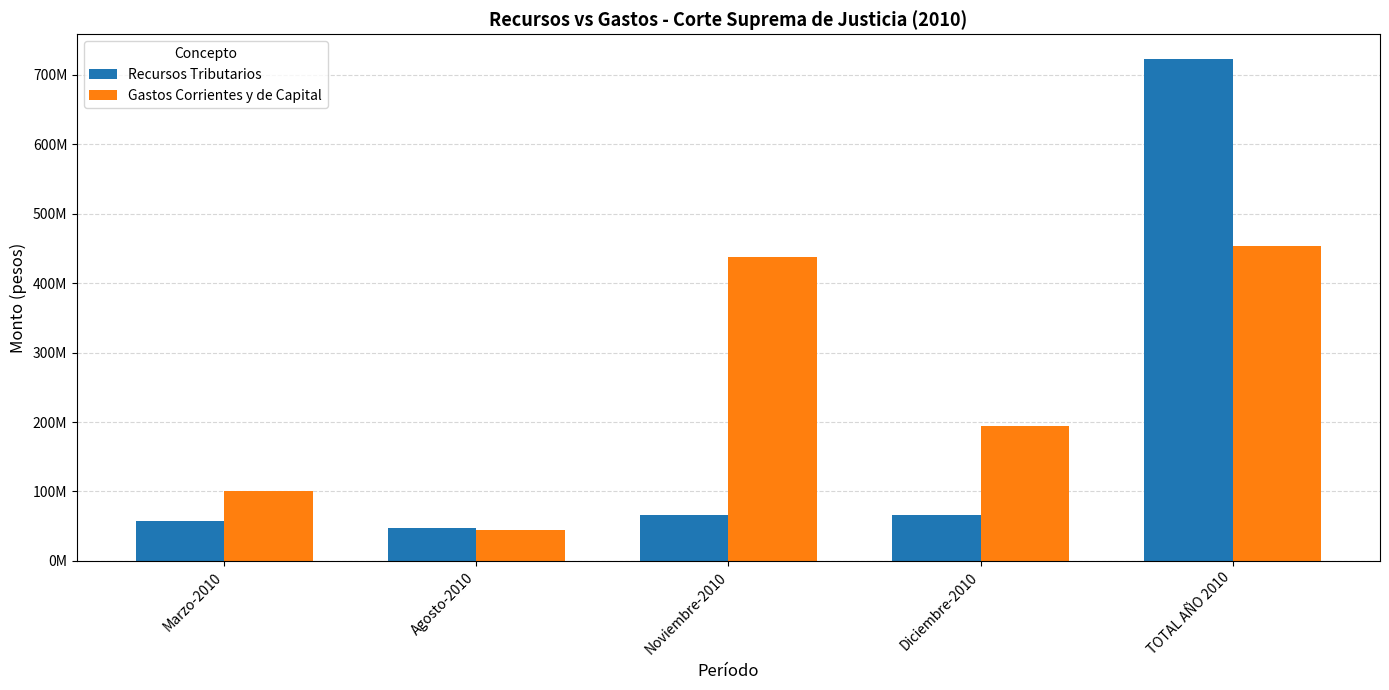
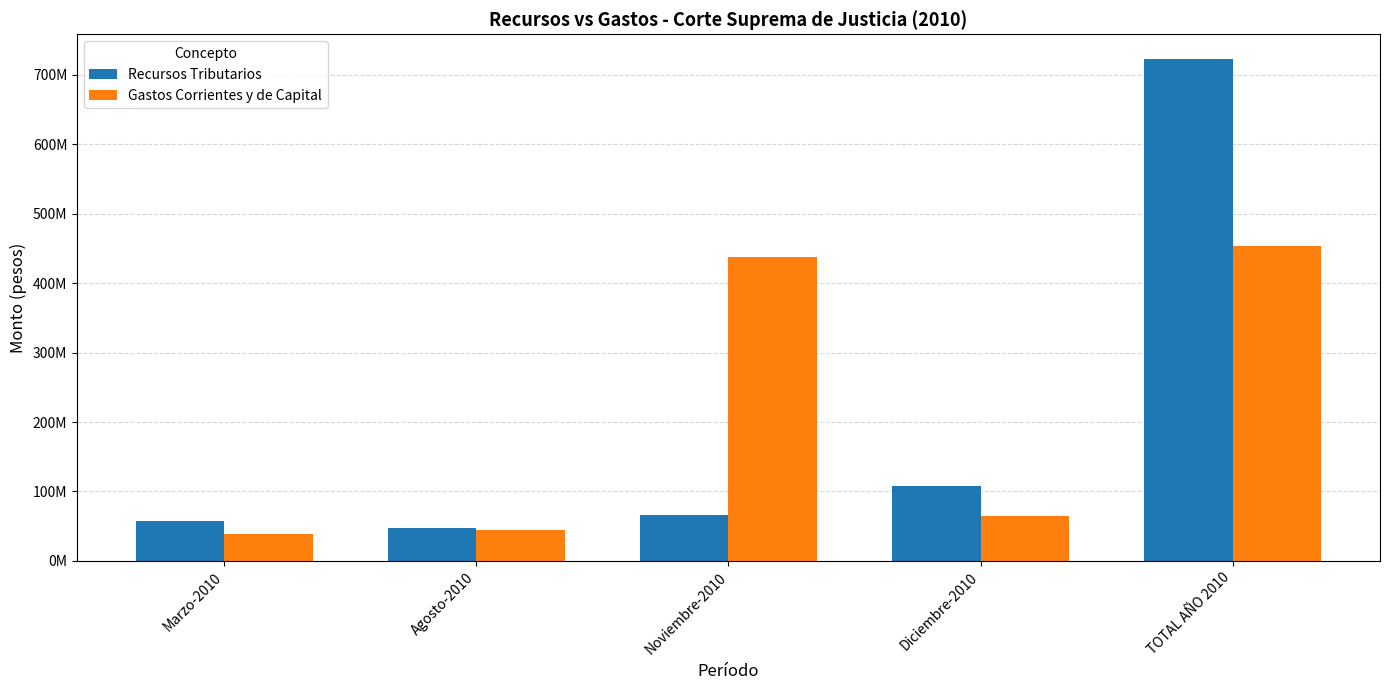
  {
    "Recursos Tributarios": {
      "Marzo-2010": 60000000,
      "Agosto-2010": 50000000,
      "Noviembre-2010": 70000000,
-     "Diciembre-2010": 70000000,
+     "Diciembre-2010": 110000000,
      "TOTAL AÑO 2010": 720000000
    },
    "Gastos Corrientes y de Capital": {
-     "Marzo-2010": 100000000,
+     "Marzo-2010": 40000000,
      "Agosto-2010": 40000000,
      "Noviembre-2010": 440000000,
-     "Diciembre-2010": 190000000,
+     "Diciembre-2010": 60000000,
      "TOTAL AÑO 2010": 450000000
    }
  }
